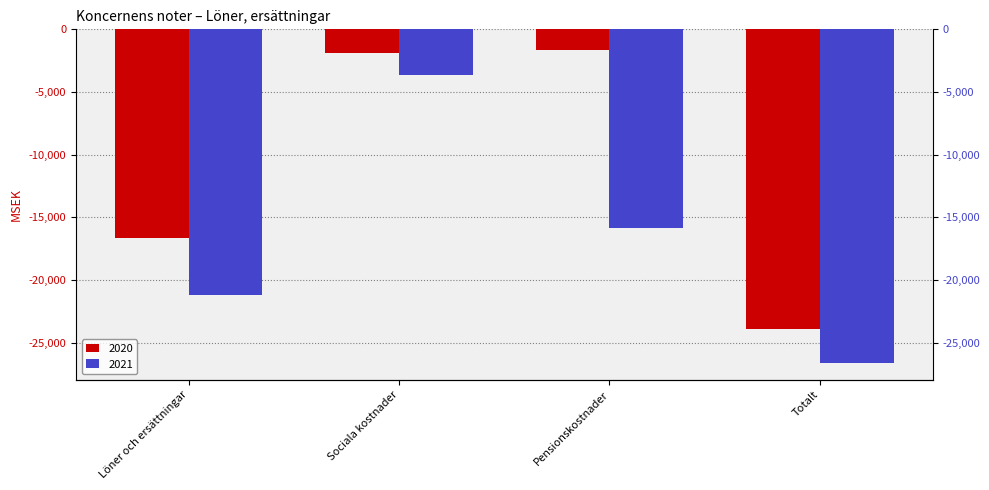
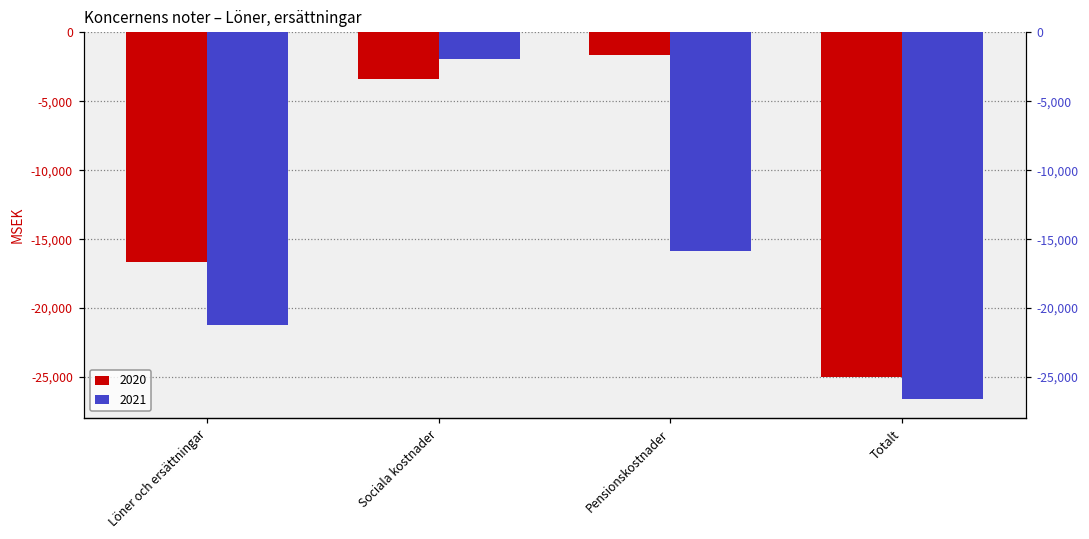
  {
    "2020": {
      "Löner och ersättningar": "-16,600",
-     "Sociala kostnader": "-1,900",
+     "Sociala kostnader": "-3,400",
      "Pensionskostnader": "-1,600",
-     "Totalt": "-23,900"
+     "Totalt": "-25,000"
    },
    "2021": {
      "Löner och ersättningar": "-21,200",
-     "Sociala kostnader": "-3,600",
+     "Sociala kostnader": "-1,900",
      "Pensionskostnader": "-15,900",
      "Totalt": "-26,600"
    }
  }
